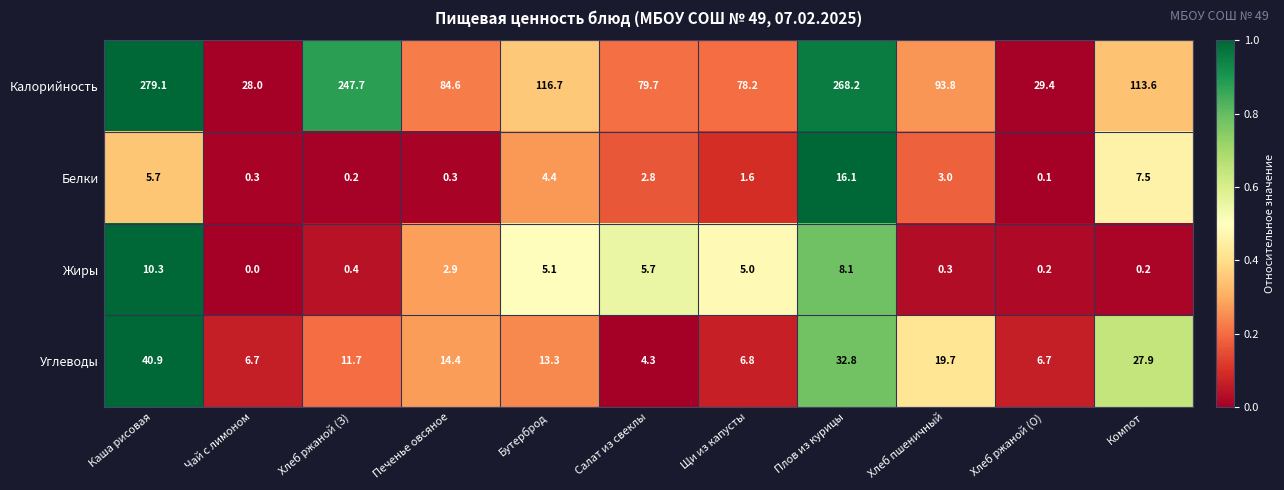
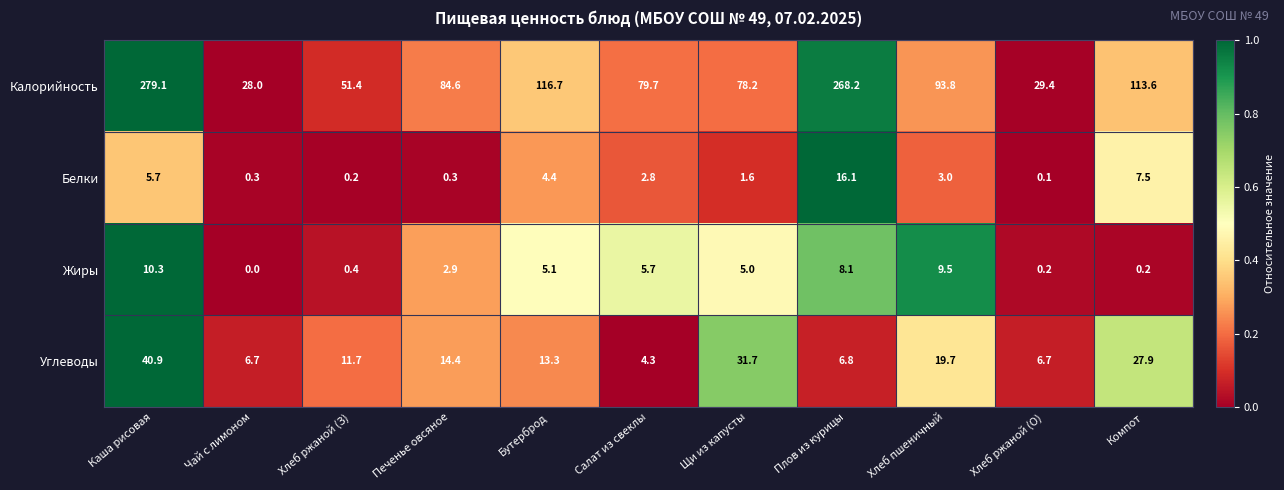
  {
    "Калорийность": {
      "Каша рисовая": 279.1,
      "Чай с лимоном": 28.0,
-     "Хлеб ржаной (З)": 247.7,
+     "Хлеб ржаной (З)": 51.4,
      "Печенье овсяное": 84.6,
      "Бутерброд": 116.7,
      "Салат из свеклы": 79.7,
      "Щи из капусты": 78.2,
      "Плов из курицы": 268.2,
      "Хлеб пшеничный": 93.8,
      "Хлеб ржаной (О)": 29.4,
      "Компот": 113.6
    },
    "Белки": {
      "Каша рисовая": 5.7,
      "Чай с лимоном": 0.3,
      "Хлеб ржаной (З)": 0.2,
      "Печенье овсяное": 0.3,
      "Бутерброд": 4.4,
      "Салат из свеклы": 2.8,
      "Щи из капусты": 1.6,
      "Плов из курицы": 16.1,
      "Хлеб пшеничный": 3.0,
      "Хлеб ржаной (О)": 0.1,
      "Компот": 7.5
    },
    "Жиры": {
      "Каша рисовая": 10.3,
      "Чай с лимоном": 0.0,
      "Хлеб ржаной (З)": 0.4,
      "Печенье овсяное": 2.9,
      "Бутерброд": 5.1,
      "Салат из свеклы": 5.7,
      "Щи из капусты": 5.0,
      "Плов из курицы": 8.1,
-     "Хлеб пшеничный": 0.3,
+     "Хлеб пшеничный": 9.5,
      "Хлеб ржаной (О)": 0.2,
      "Компот": 0.2
    },
    "Углеводы": {
      "Каша рисовая": 40.9,
      "Чай с лимоном": 6.7,
      "Хлеб ржаной (З)": 11.7,
      "Печенье овсяное": 14.4,
      "Бутерброд": 13.3,
      "Салат из свеклы": 4.3,
-     "Щи из капусты": 6.8,
-     "Плов из курицы": 32.8,
+     "Щи из капусты": 31.7,
+     "Плов из курицы": 6.8,
      "Хлеб пшеничный": 19.7,
      "Хлеб ржаной (О)": 6.7,
      "Компот": 27.9
    }
  }
